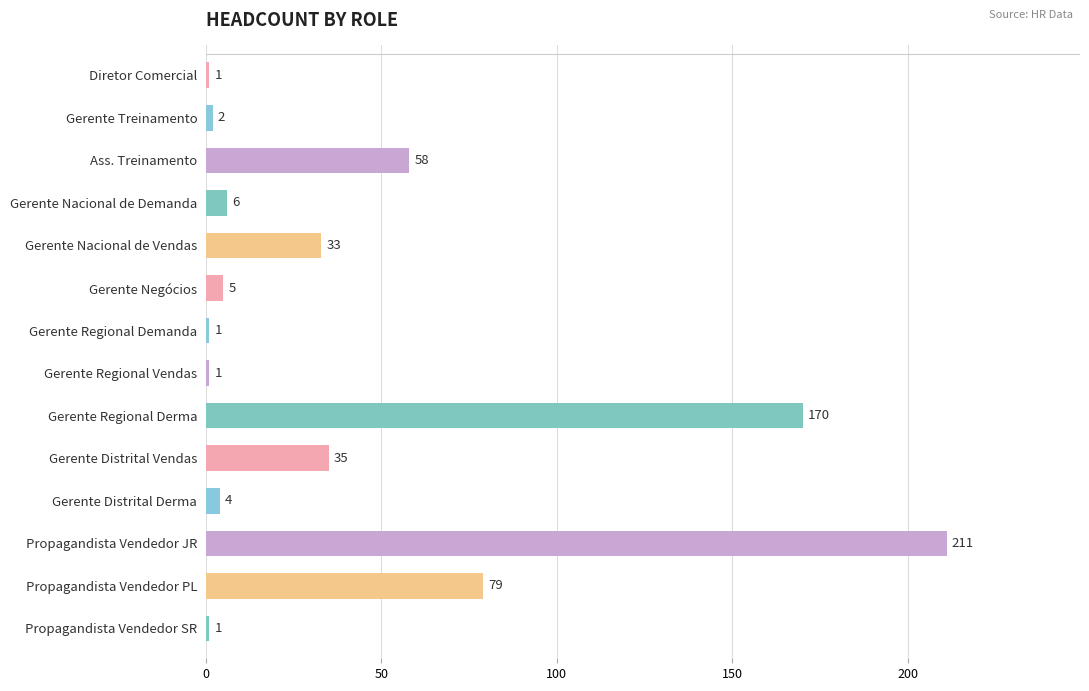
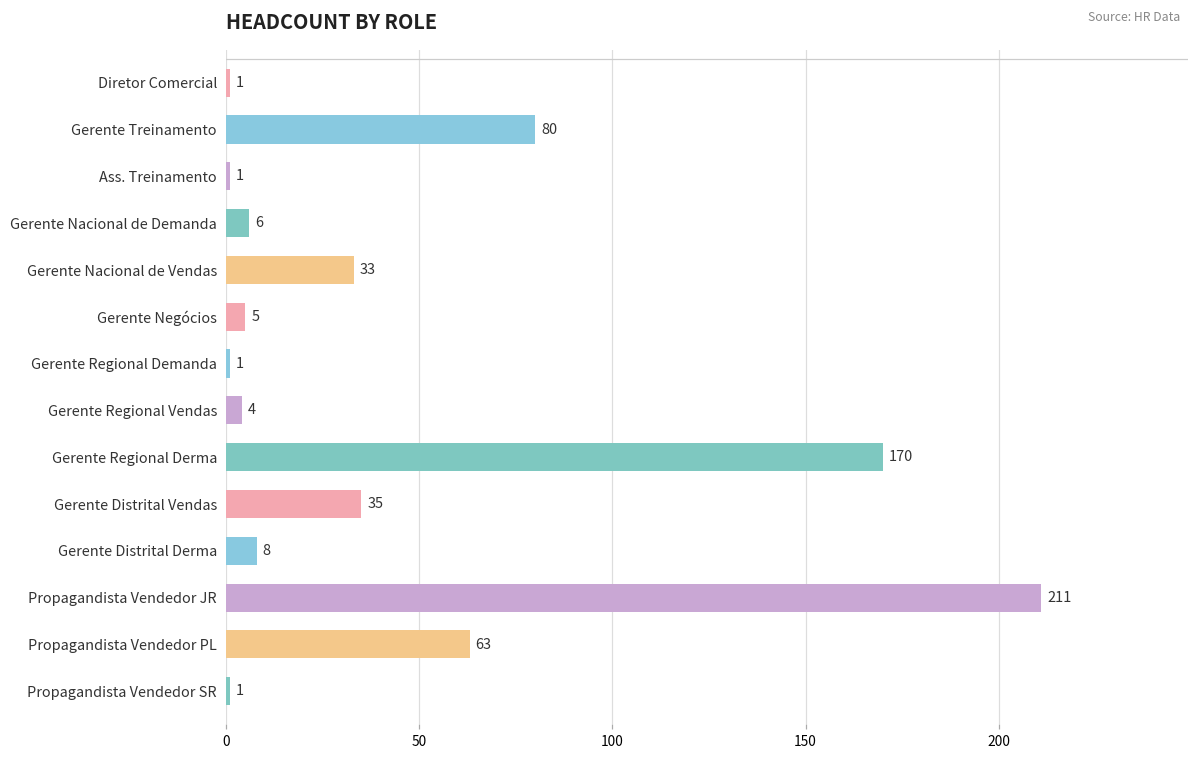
  {
    "Diretor Comercial": 1,
-   "Gerente Treinamento": 2,
-   "Ass. Treinamento": 58,
+   "Gerente Treinamento": 80,
+   "Ass. Treinamento": 1,
    "Gerente Nacional de Demanda": 6,
    "Gerente Nacional de Vendas": 33,
    "Gerente Negócios": 5,
    "Gerente Regional Demanda": 1,
-   "Gerente Regional Vendas": 1,
+   "Gerente Regional Vendas": 4,
    "Gerente Regional Derma": 170,
    "Gerente Distrital Vendas": 35,
-   "Gerente Distrital Derma": 4,
+   "Gerente Distrital Derma": 8,
    "Propagandista Vendedor JR": 211,
-   "Propagandista Vendedor PL": 79,
+   "Propagandista Vendedor PL": 63,
    "Propagandista Vendedor SR": 1
  }
